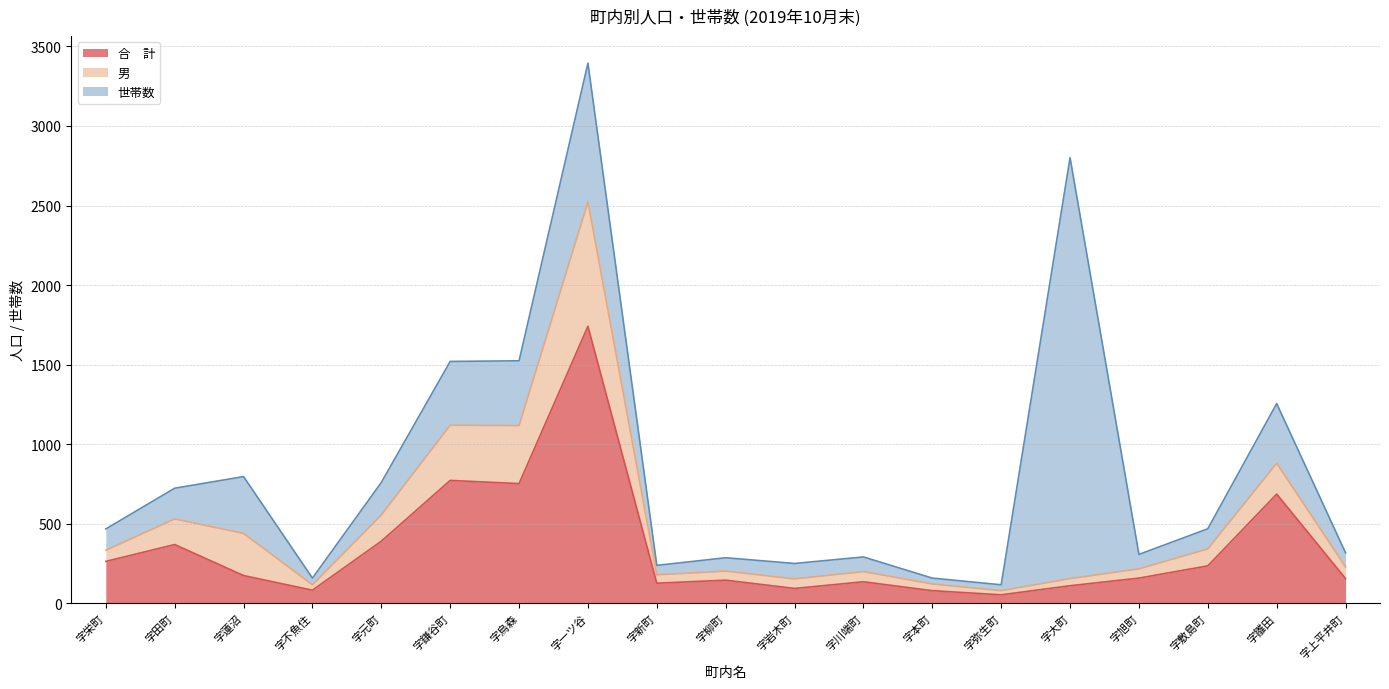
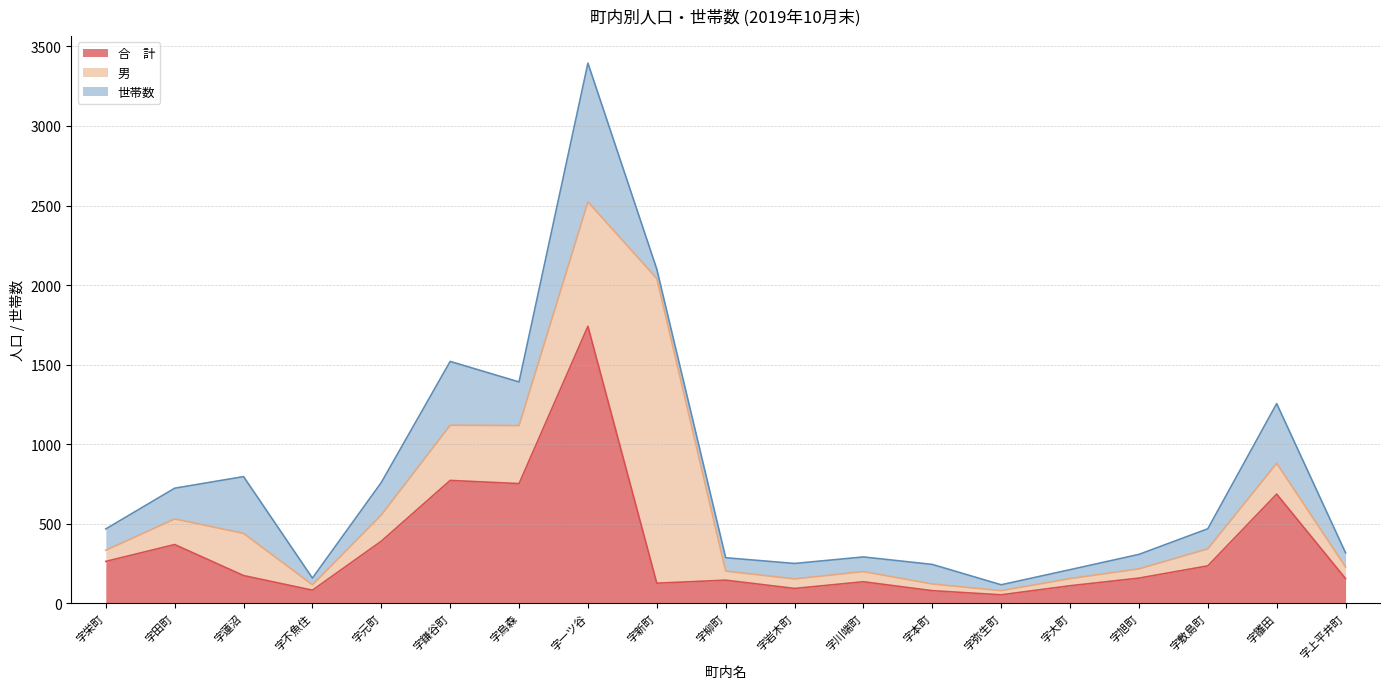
  {
    "合 計": {
      "字栄町": 260,
      "字田町": 370,
      "字蓮沼": 170,
      "字不魚住": 80,
      "字元町": 390,
      "字鎌谷町": 770,
      "字烏森": 750,
      "字一ツ谷": 1740,
      "字新町": 130,
      "字柳町": 150,
      "字岩木町": 90,
      "字川端町": 140,
      "字本町": 80,
      "字弥生町": 50,
      "字大町": 110,
      "字旭町": 160,
      "字敷島町": 240,
      "字雛田": 690,
      "字上平井町": 160
    },
    "男": {
      "字栄町": 70,
      "字田町": 160,
      "字蓮沼": 270,
      "字不魚住": 30,
      "字元町": 170,
      "字鎌谷町": 350,
      "字烏森": 370,
      "字一ツ谷": 780,
-     "字新町": 50,
+     "字新町": 1920,
      "字柳町": 60,
      "字岩木町": 60,
      "字川端町": 60,
      "字本町": 40,
      "字弥生町": 30,
      "字大町": 50,
      "字旭町": 60,
      "字敷島町": 110,
      "字雛田": 190,
      "字上平井町": 70
    },
    "世帯数": {
      "字栄町": 130,
      "字田町": 190,
      "字蓮沼": 360,
      "字不魚住": 40,
      "字元町": 200,
      "字鎌谷町": 400,
-     "字烏森": 410,
+     "字烏森": 270,
      "字一ツ谷": 870,
      "字新町": 60,
      "字柳町": 80,
      "字岩木町": 100,
      "字川端町": 90,
-     "字本町": 40,
+     "字本町": 120,
      "字弥生町": 40,
-     "字大町": 2650,
+     "字大町": 60,
      "字旭町": 90,
      "字敷島町": 130,
      "字雛田": 380,
      "字上平井町": 90
    }
  }
